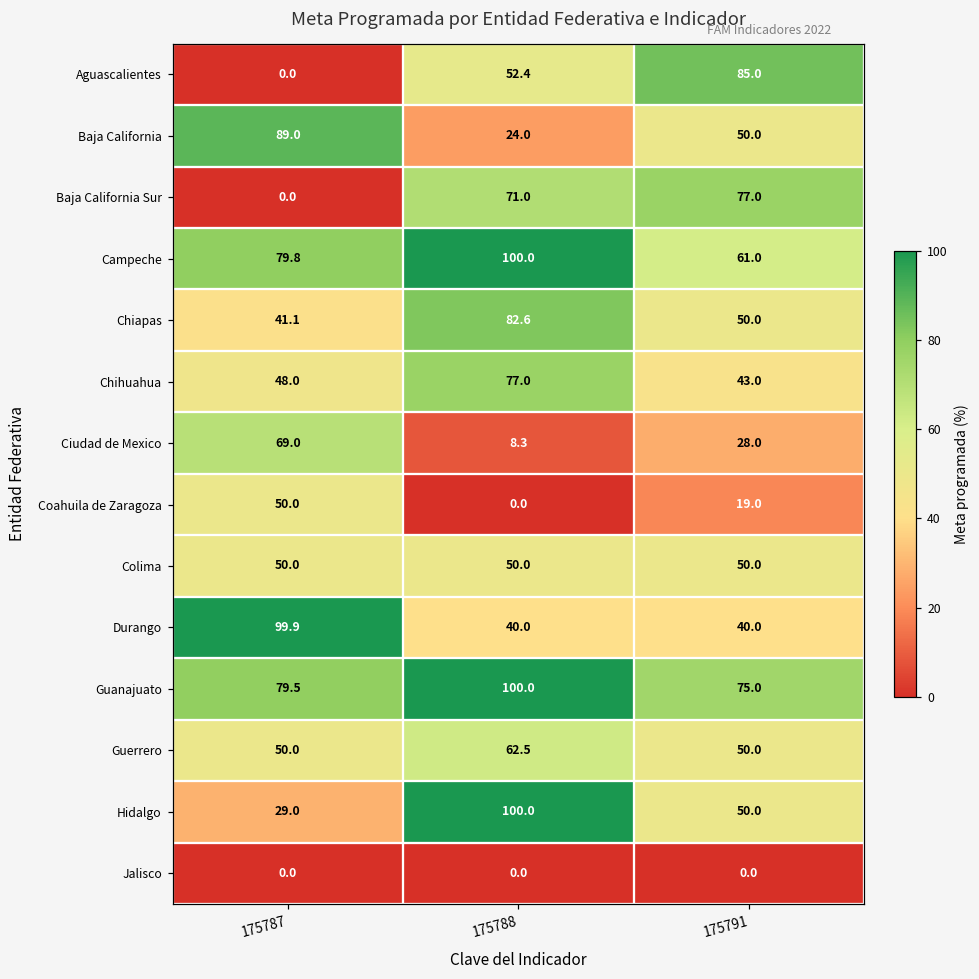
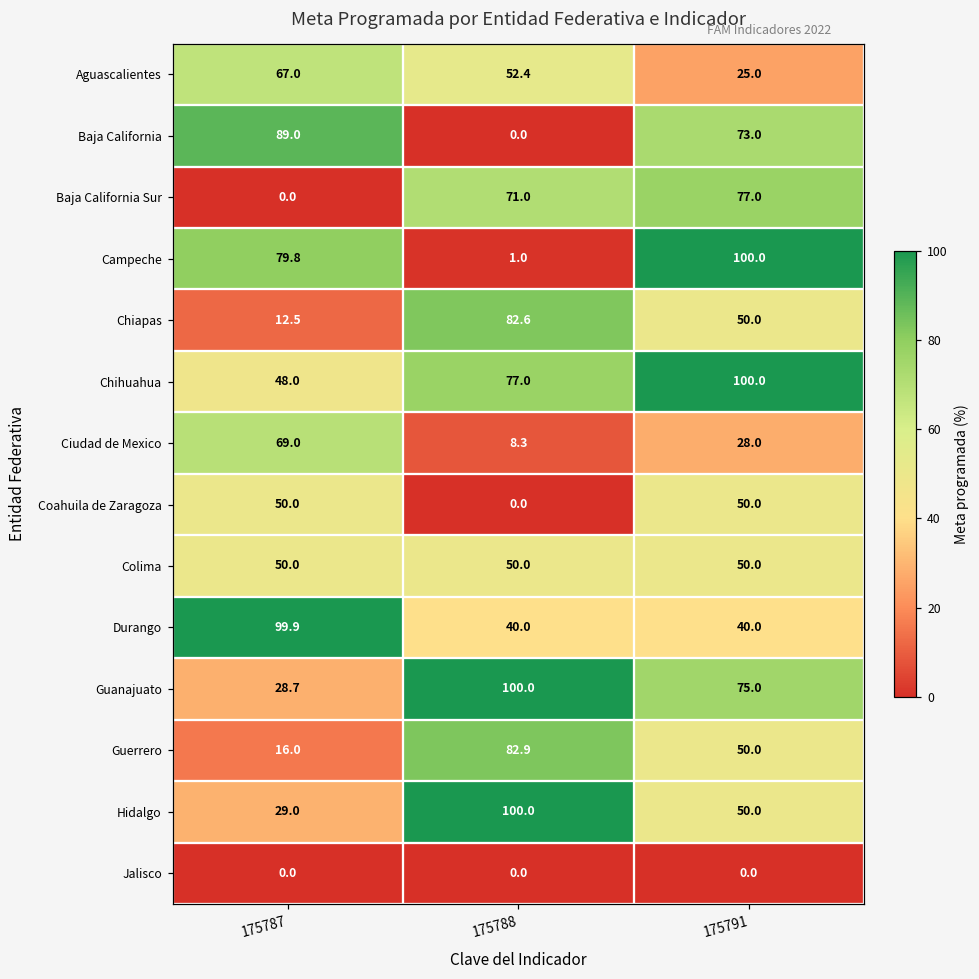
  {
    "Aguascalientes": {
-     "175787": 0.0,
+     "175787": 67.0,
      "175788": 52.4,
-     "175791": 85.0
+     "175791": 25.0
    },
    "Baja California": {
      "175787": 89.0,
-     "175788": 24.0,
-     "175791": 50.0
+     "175788": 0.0,
+     "175791": 73.0
    },
    "Baja California Sur": {
      "175787": 0.0,
      "175788": 71.0,
      "175791": 77.0
    },
    "Campeche": {
      "175787": 79.8,
-     "175788": 100.0,
-     "175791": 61.0
+     "175788": 1.0,
+     "175791": 100.0
    },
    "Chiapas": {
-     "175787": 41.1,
+     "175787": 12.5,
      "175788": 82.6,
      "175791": 50.0
    },
    "Chihuahua": {
      "175787": 48.0,
      "175788": 77.0,
-     "175791": 43.0
+     "175791": 100.0
    },
    "Ciudad de Mexico": {
      "175787": 69.0,
      "175788": 8.3,
      "175791": 28.0
    },
    "Coahuila de Zaragoza": {
      "175787": 50.0,
      "175788": 0.0,
-     "175791": 19.0
+     "175791": 50.0
    },
    "Colima": {
      "175787": 50.0,
      "175788": 50.0,
      "175791": 50.0
    },
    "Durango": {
      "175787": 99.9,
      "175788": 40.0,
      "175791": 40.0
    },
    "Guanajuato": {
-     "175787": 79.5,
+     "175787": 28.7,
      "175788": 100.0,
      "175791": 75.0
    },
    "Guerrero": {
-     "175787": 50.0,
-     "175788": 62.5,
+     "175787": 16.0,
+     "175788": 82.9,
      "175791": 50.0
    },
    "Hidalgo": {
      "175787": 29.0,
      "175788": 100.0,
      "175791": 50.0
    },
    "Jalisco": {
      "175787": 0.0,
      "175788": 0.0,
      "175791": 0.0
    }
  }
